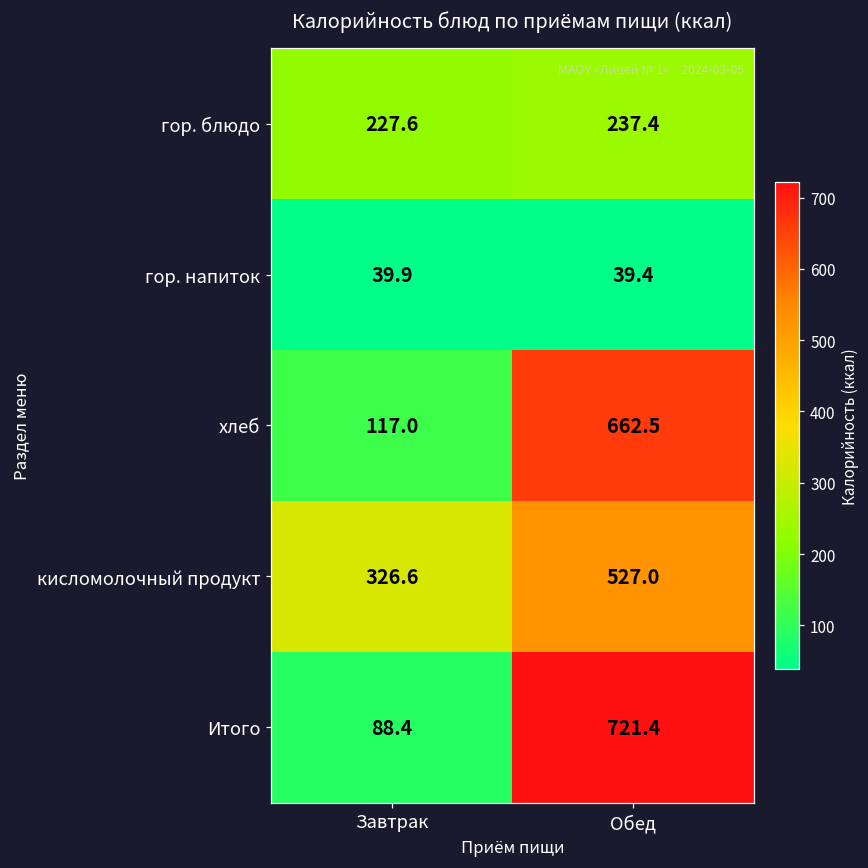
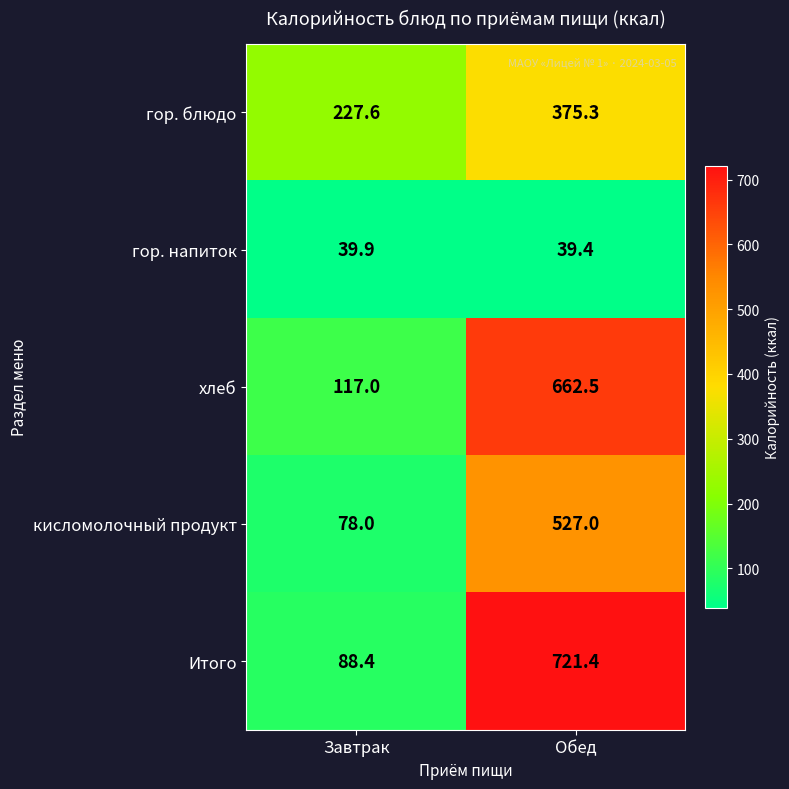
  {
    "гор. блюдо": {
      "Завтрак": 227.6,
-     "Обед": 237.4
+     "Обед": 375.3
    },
    "гор. напиток": {
      "Завтрак": 39.9,
      "Обед": 39.4
    },
    "хлеб": {
      "Завтрак": 117.0,
      "Обед": 662.5
    },
    "кисломолочный продукт": {
-     "Завтрак": 326.6,
+     "Завтрак": 78.0,
      "Обед": 527.0
    },
    "Итого": {
      "Завтрак": 88.4,
      "Обед": 721.4
    }
  }
